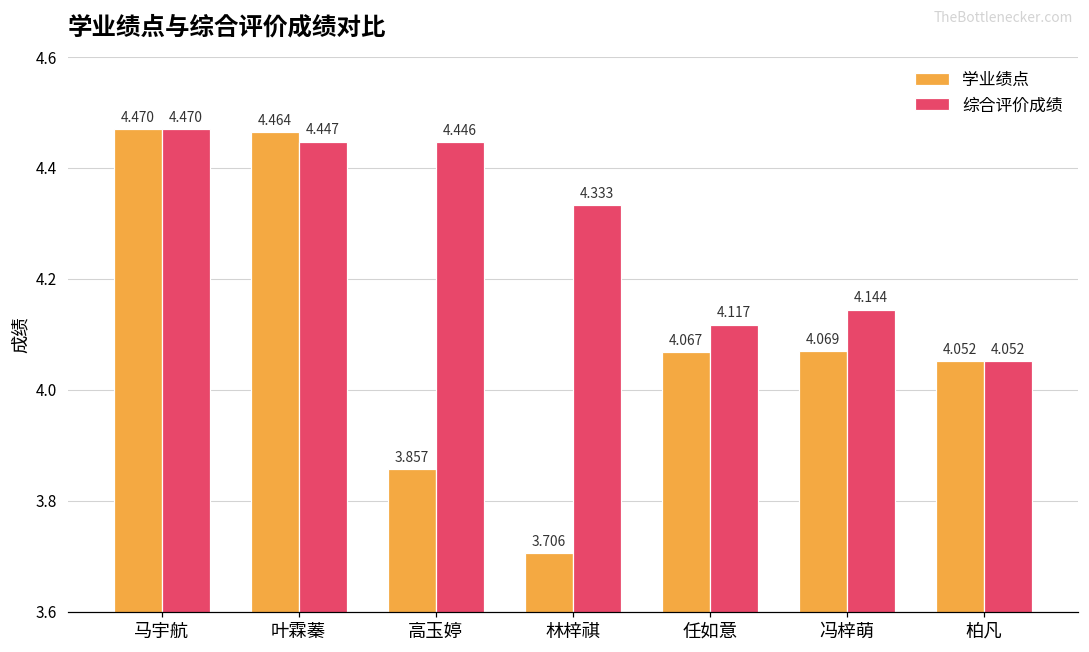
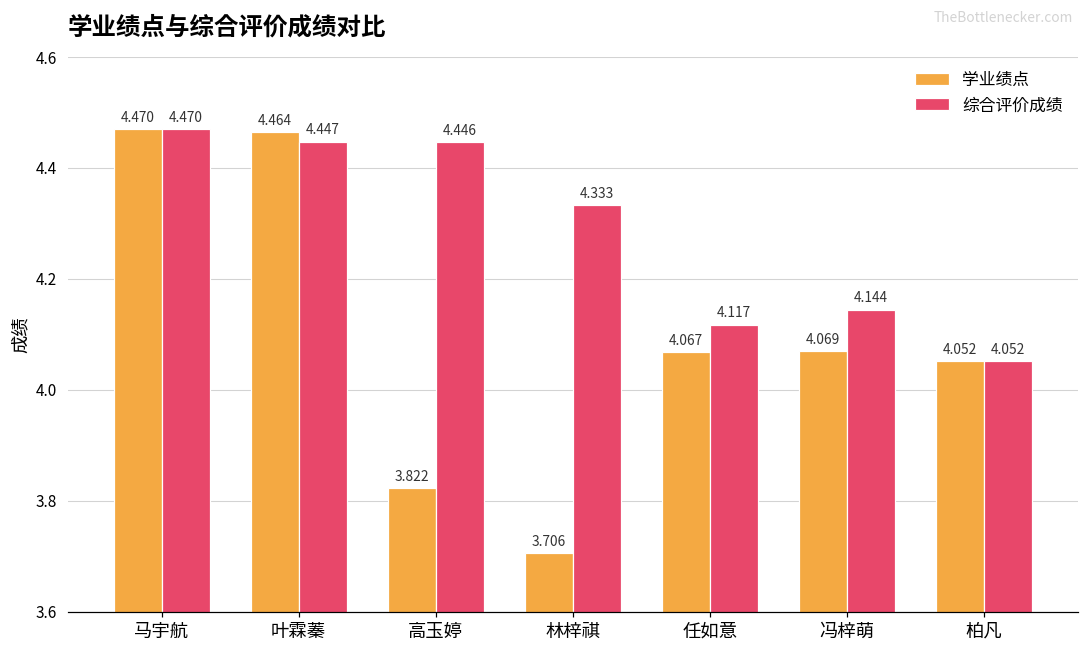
  {
    "学业绩点": {
      "马宇航": 4.470,
      "叶霖蓁": 4.464,
-     "高玉婷": 3.857,
+     "高玉婷": 3.822,
      "林梓祺": 3.706,
      "任如意": 4.067,
      "冯梓萌": 4.069,
      "柏凡": 4.052
    },
    "综合评价成绩": {
      "马宇航": 4.470,
      "叶霖蓁": 4.447,
      "高玉婷": 4.446,
      "林梓祺": 4.333,
      "任如意": 4.117,
      "冯梓萌": 4.144,
      "柏凡": 4.052
    }
  }
